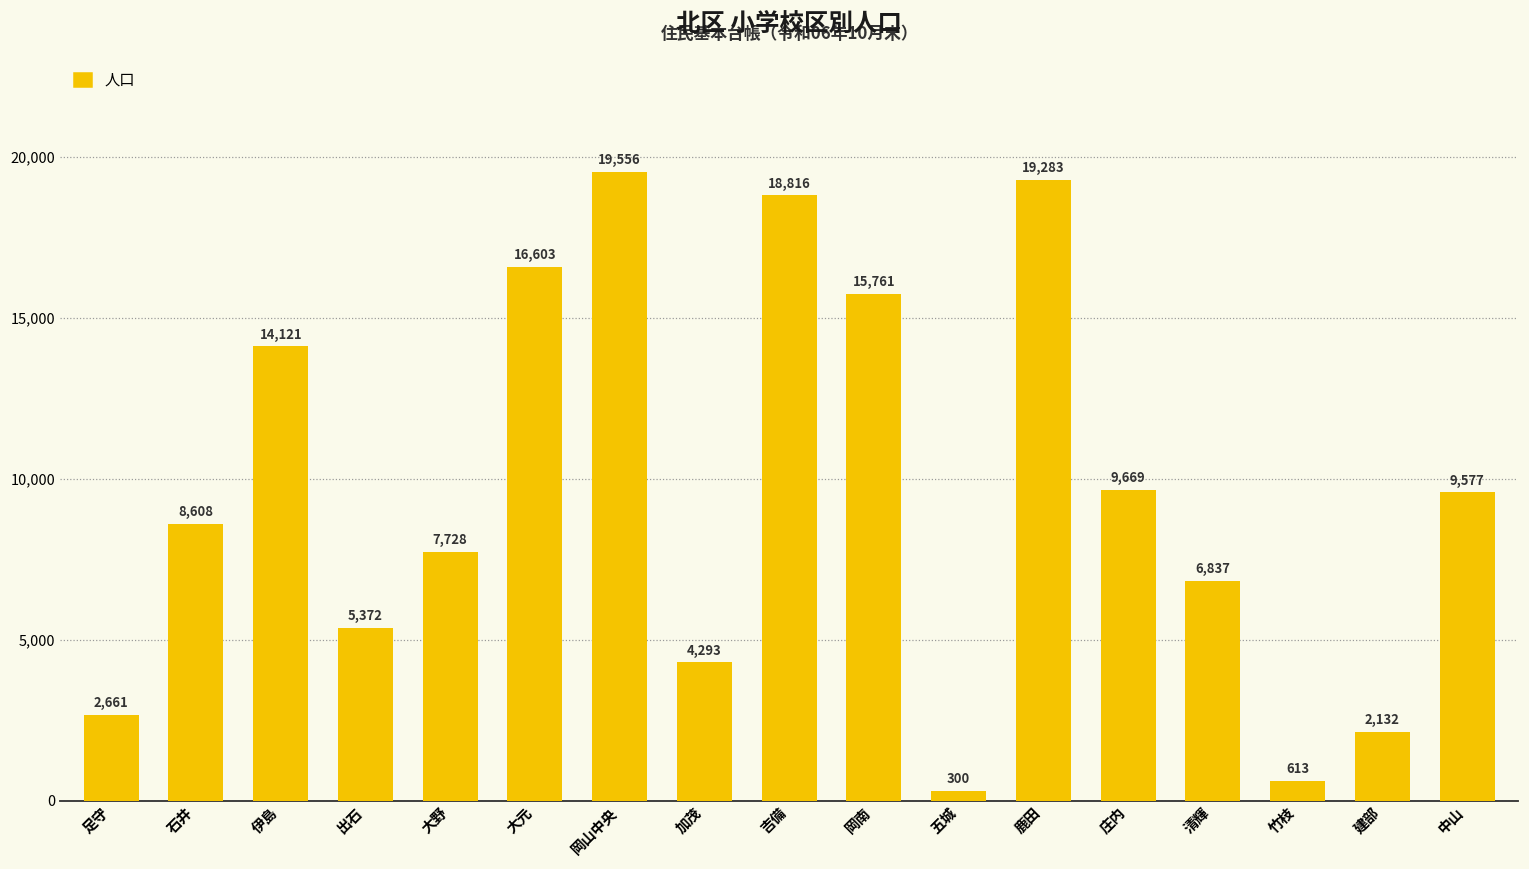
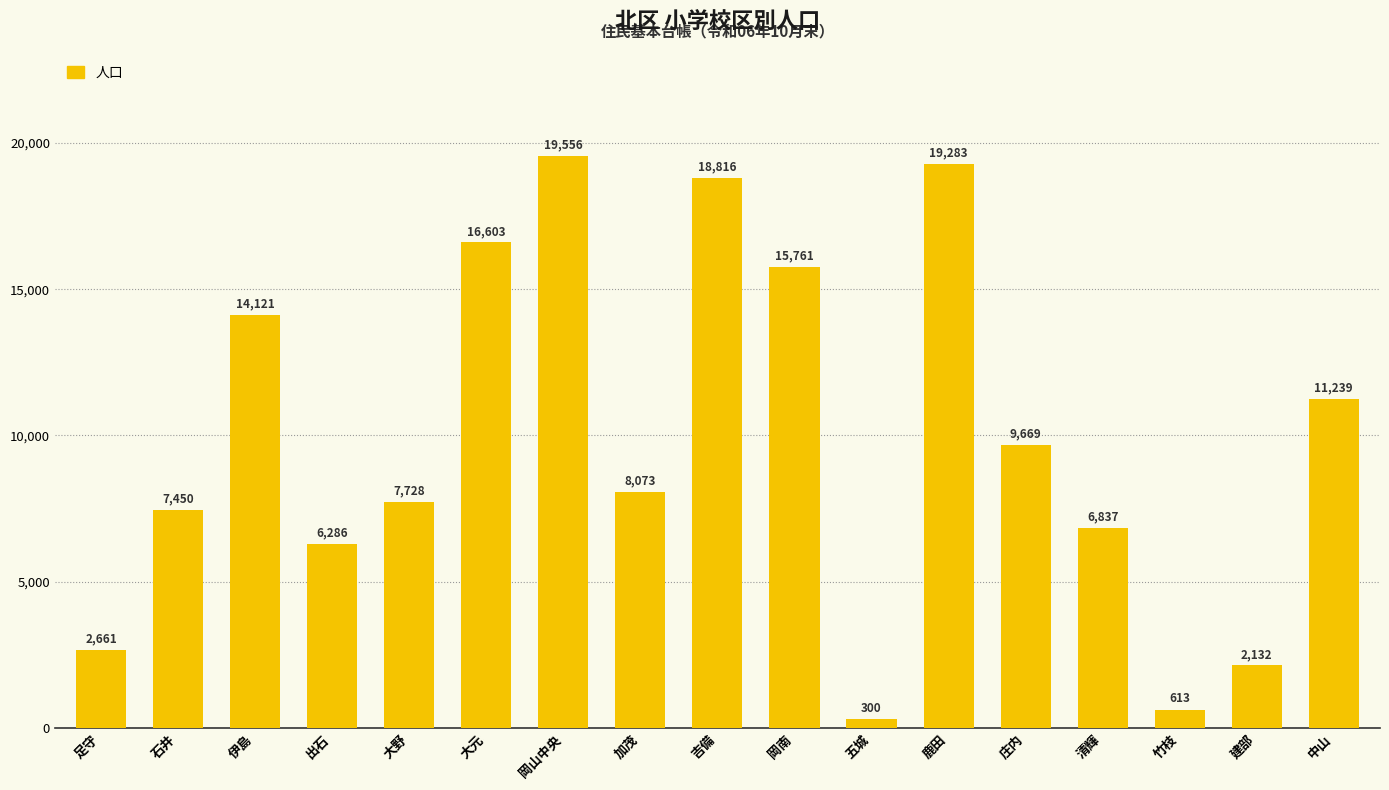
  {
    "足守": "2,661",
-   "石井": "8,608",
+   "石井": "7,450",
    "伊島": "14,121",
-   "出石": "5,372",
+   "出石": "6,286",
    "大野": "7,728",
    "大元": "16,603",
    "岡山中央": "19,556",
-   "加茂": "4,293",
+   "加茂": "8,073",
    "吉備": "18,816",
    "岡南": "15,761",
    "五城": "300",
    "鹿田": "19,283",
    "庄内": "9,669",
    "清輝": "6,837",
    "竹枝": "613",
    "建部": "2,132",
-   "中山": "9,577"
+   "中山": "11,239"
  }
